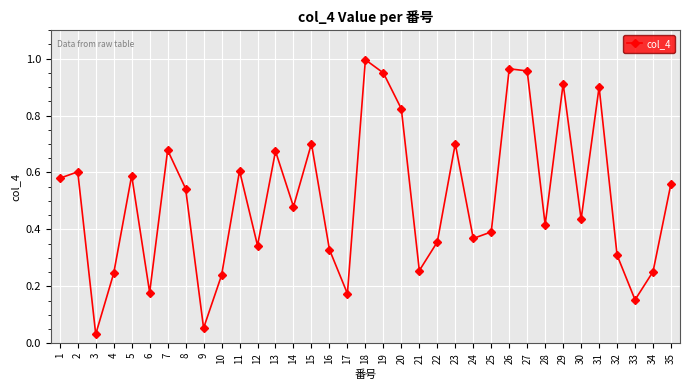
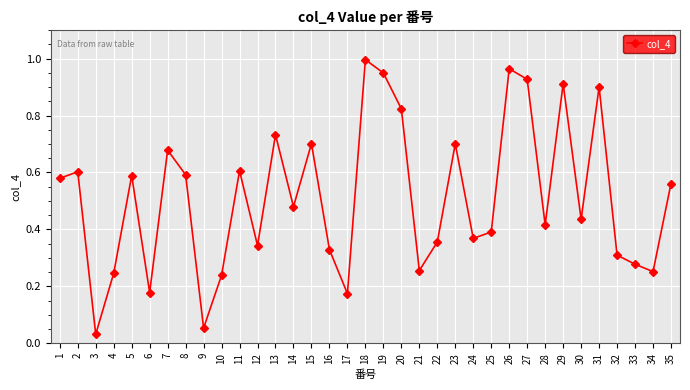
  {
    "1": 0.58,
    "2": 0.60,
    "3": 0.03,
    "4": 0.25,
    "5": 0.59,
    "6": 0.18,
    "7": 0.68,
-   "8": 0.54,
+   "8": 0.59,
    "9": 0.05,
    "10": 0.24,
    "11": 0.61,
    "12": 0.34,
-   "13": 0.67,
+   "13": 0.73,
    "14": 0.48,
    "15": 0.70,
    "16": 0.33,
    "17": 0.17,
    "18": 1.00,
    "19": 0.95,
    "20": 0.82,
    "21": 0.26,
    "22": 0.36,
    "23": 0.70,
    "24": 0.37,
    "25": 0.39,
    "26": 0.96,
-   "27": 0.96,
+   "27": 0.93,
    "28": 0.42,
    "29": 0.91,
    "30": 0.44,
    "31": 0.90,
    "32": 0.31,
-   "33": 0.15,
+   "33": 0.28,
    "34": 0.25,
    "35": 0.56
  }
